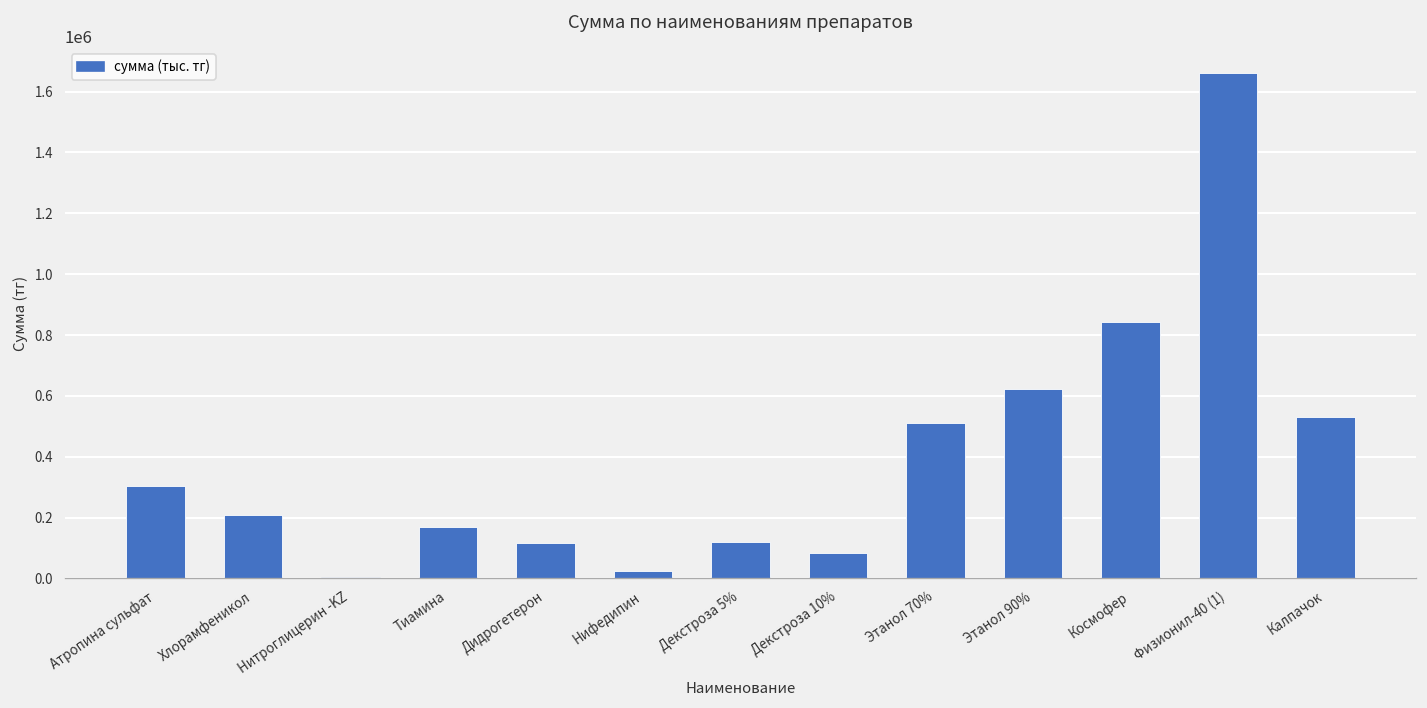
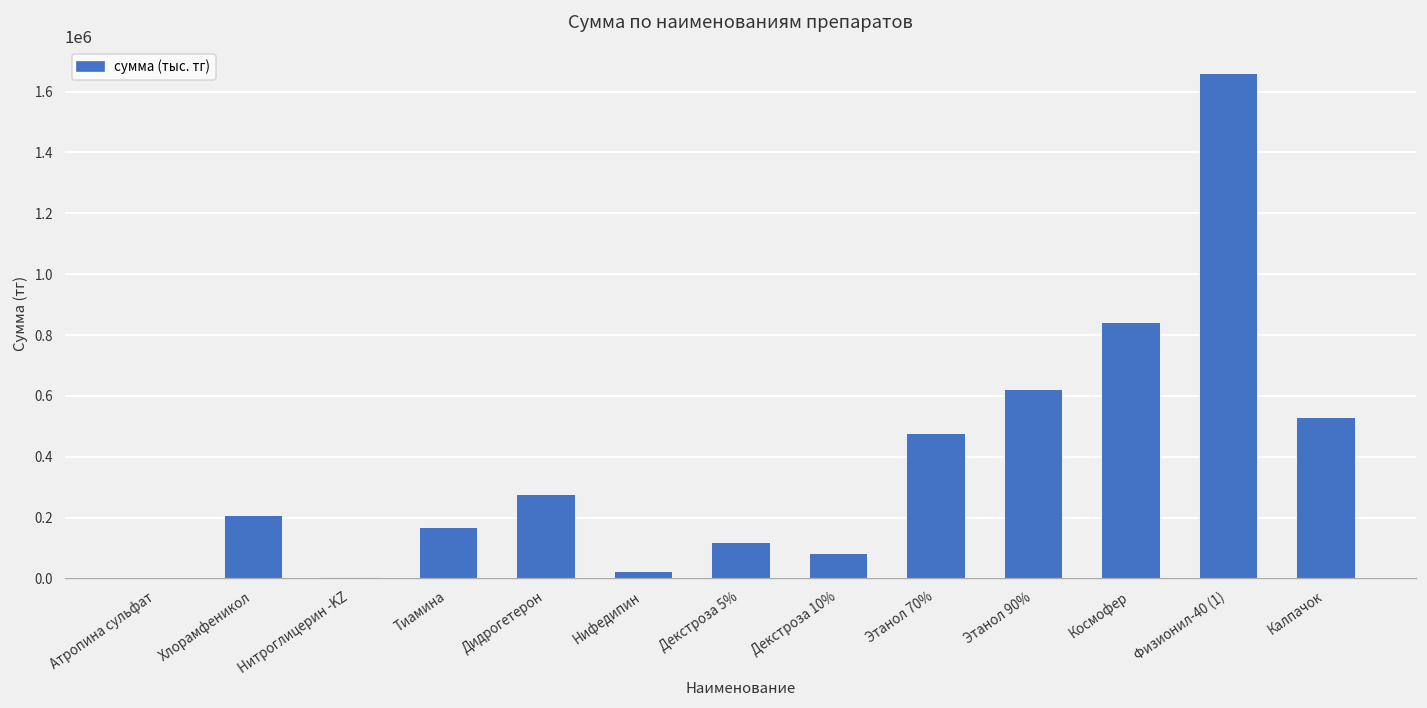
  {
-   "Атропина сульфат": 300000,
+   "Атропина сульфат": 0,
    "Хлорамфеникол": 210000,
    "Тиамина": 170000,
-   "Дидрогетерон": 120000,
+   "Дидрогетерон": 280000,
    "Нифедипин": 20000,
    "Декстроза 5%": 120000,
    "Декстроза 10%": 80000,
-   "Этанол 70%": 510000,
+   "Этанол 70%": 480000,
    "Этанол 90%": 620000,
    "Космофер": 840000,
    "Физионил-40 (1)": 1660000,
    "Калпачок": 530000
  }
